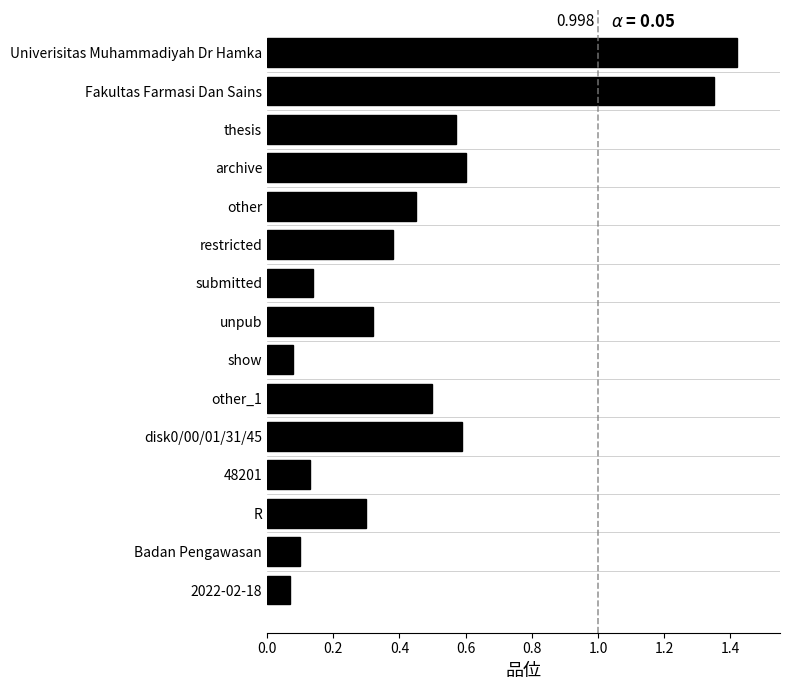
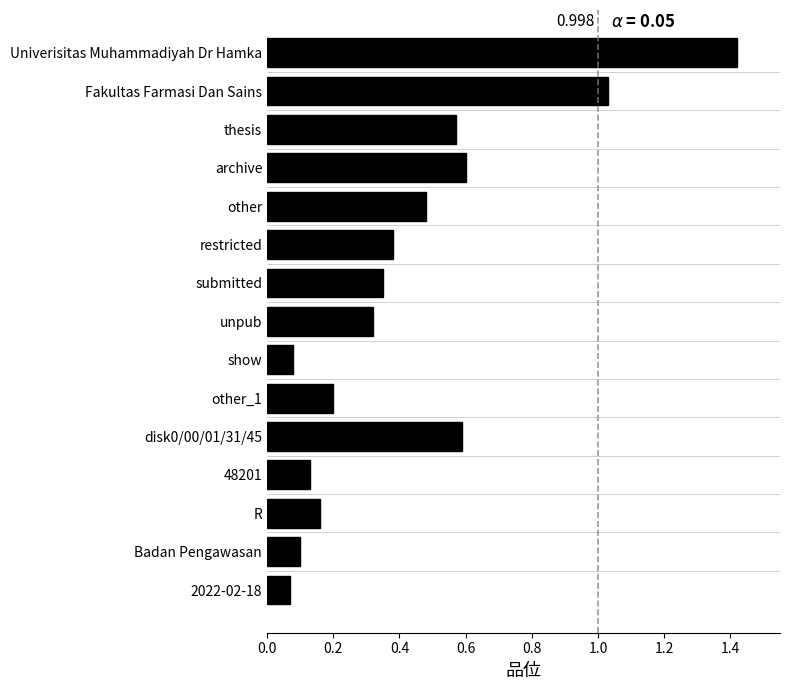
  {
    "Univerisitas Muhammadiyah Dr Hamka": 1.42,
-   "Fakultas Farmasi Dan Sains": 1.35,
+   "Fakultas Farmasi Dan Sains": 1.03,
    "thesis": 0.57,
    "archive": 0.60,
-   "other": 0.45,
+   "other": 0.48,
    "restricted": 0.38,
-   "submitted": 0.14,
+   "submitted": 0.35,
    "unpub": 0.32,
    "show": 0.08,
-   "other_1": 0.5,
+   "other_1": 0.2,
    "disk0/00/01/31/45": 0.59,
    "48201": 0.13,
-   "R": 0.30,
+   "R": 0.16,
    "Badan Pengawasan": 0.10,
    "2022-02-18": 0.07
  }
